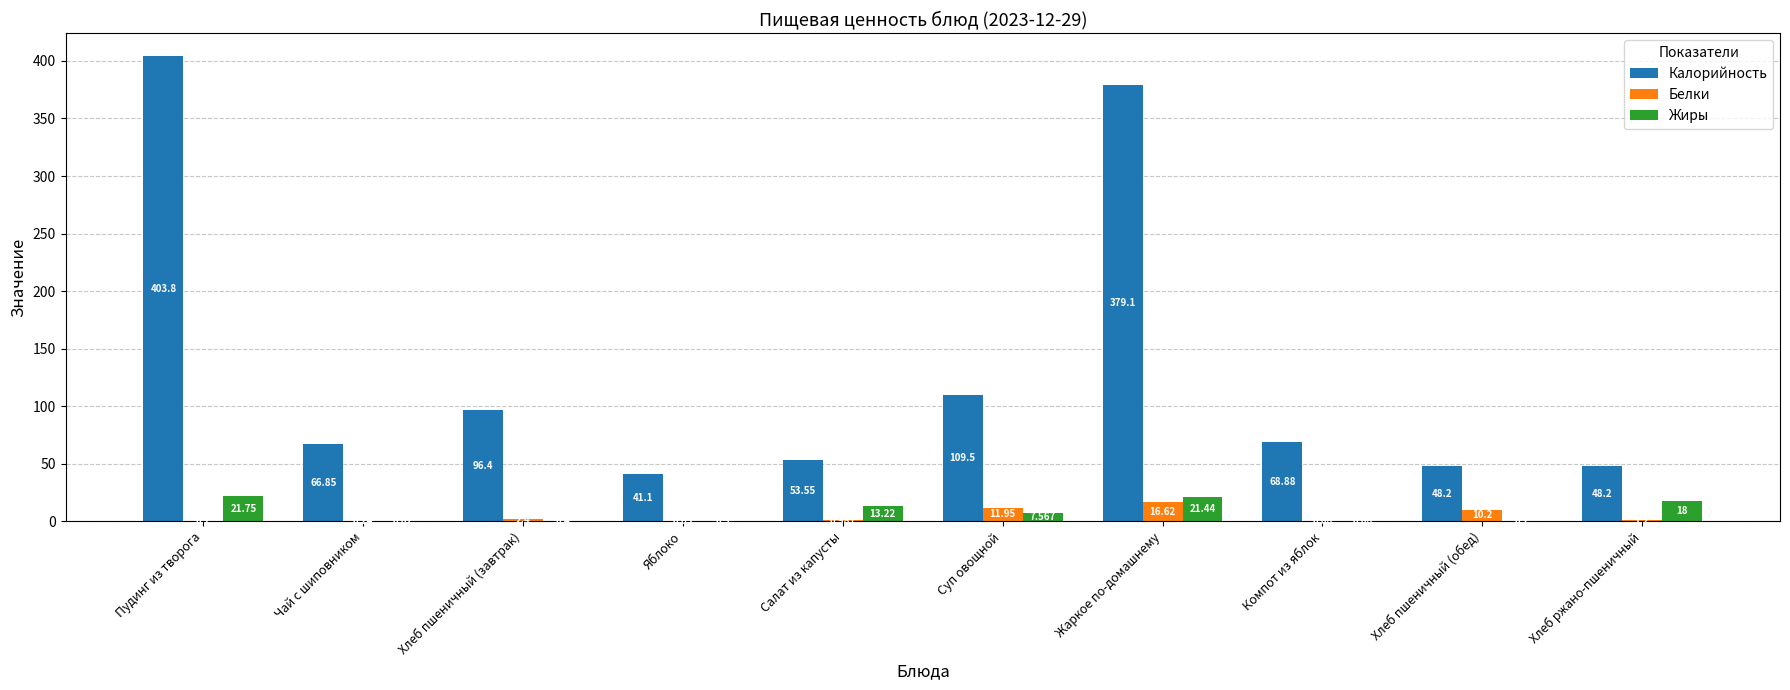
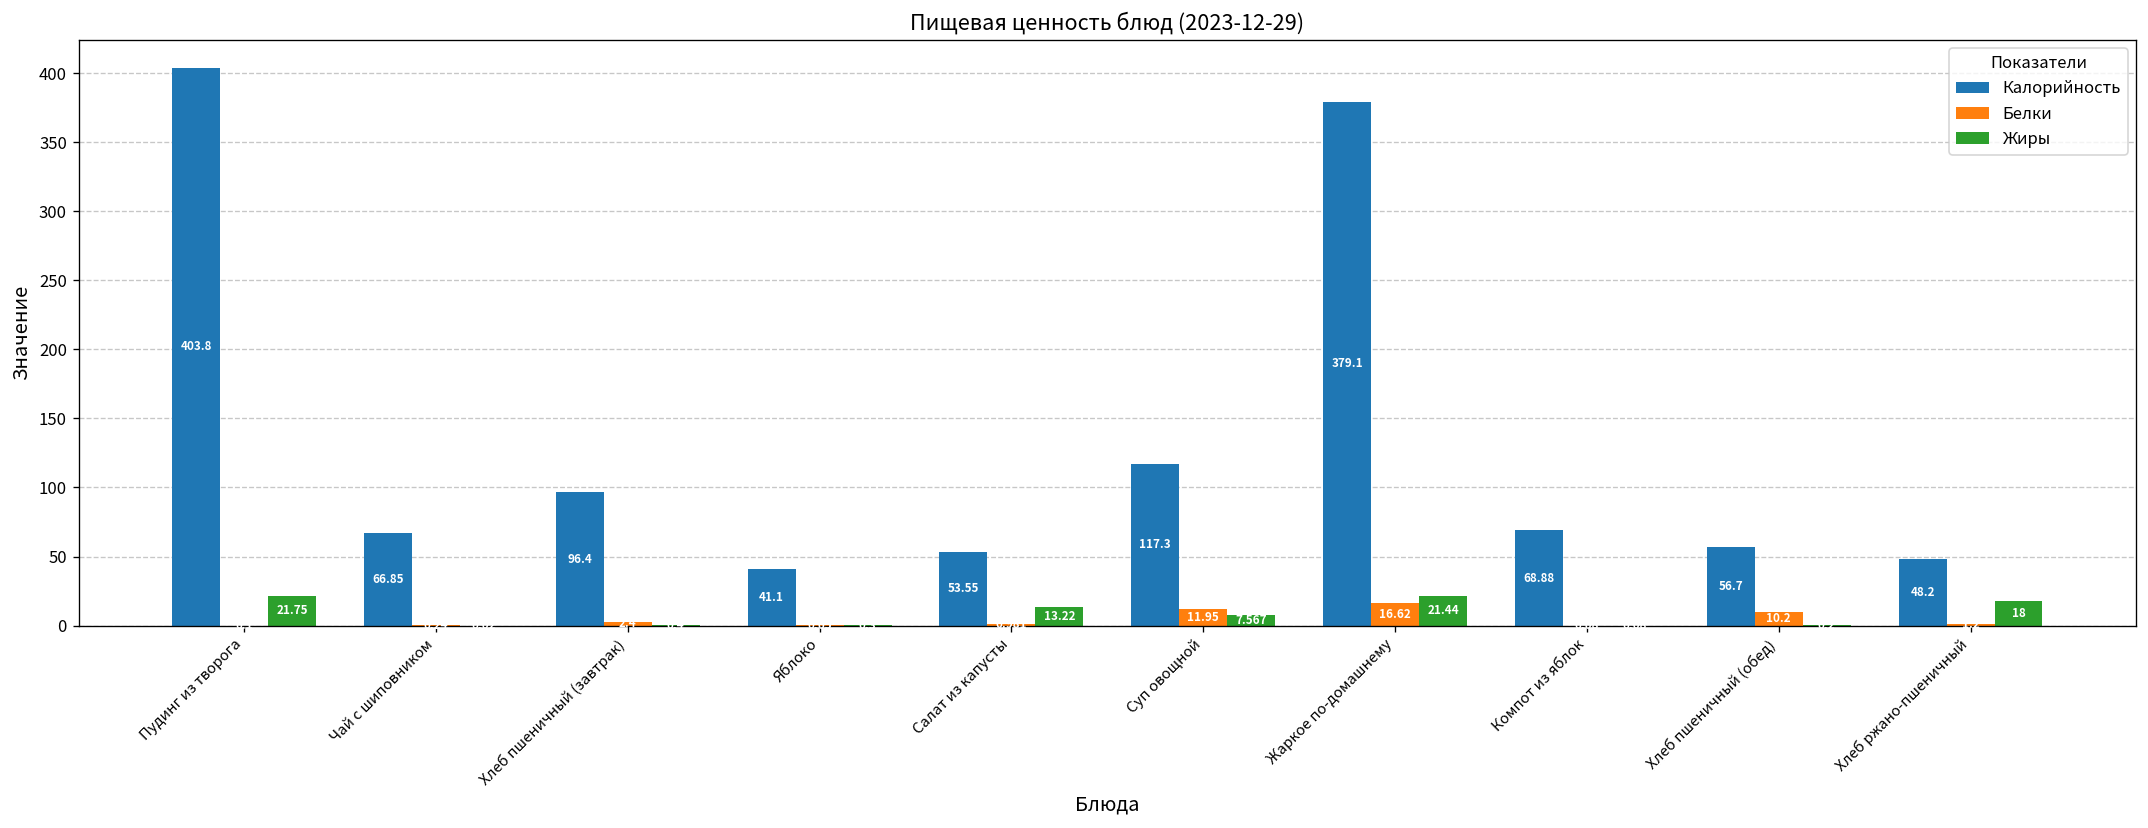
  {
    "Калорийность": {
      "Пудинг из творога": 403.8,
      "Чай с шиповником": 66.85,
      "Хлеб пшеничный (завтрак)": 96.4,
      "Яблоко": 41.1,
      "Салат из капусты": 53.55,
-     "Суп овощной": 109.5,
+     "Суп овощной": 117.3,
      "Жаркое по-домашнему": 379.1,
      "Компот из яблок": 68.88,
-     "Хлеб пшеничный (обед)": 48.2,
+     "Хлеб пшеничный (обед)": 56.7,
      "Хлеб ржано-пшеничный": 48.2
    },
    "Белки": {
      "Суп овощной": 11.95,
      "Жаркое по-домашнему": 16.62,
      "Хлеб пшеничный (обед)": 10.2
    },
    "Жиры": {
      "Пудинг из творога": 21.75,
      "Салат из капусты": 13.22,
      "Суп овощной": 7.567,
      "Жаркое по-домашнему": 21.44,
      "Хлеб ржано-пшеничный": 18
    }
  }
